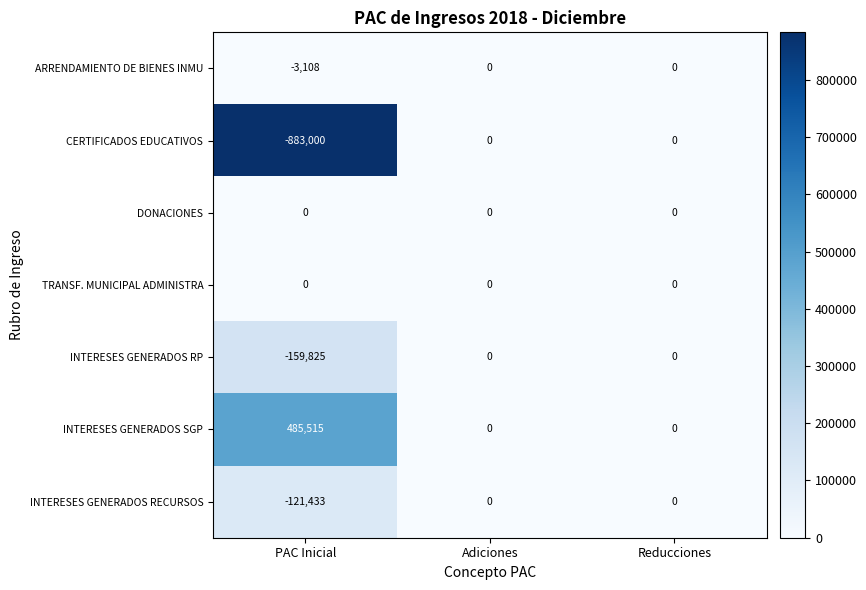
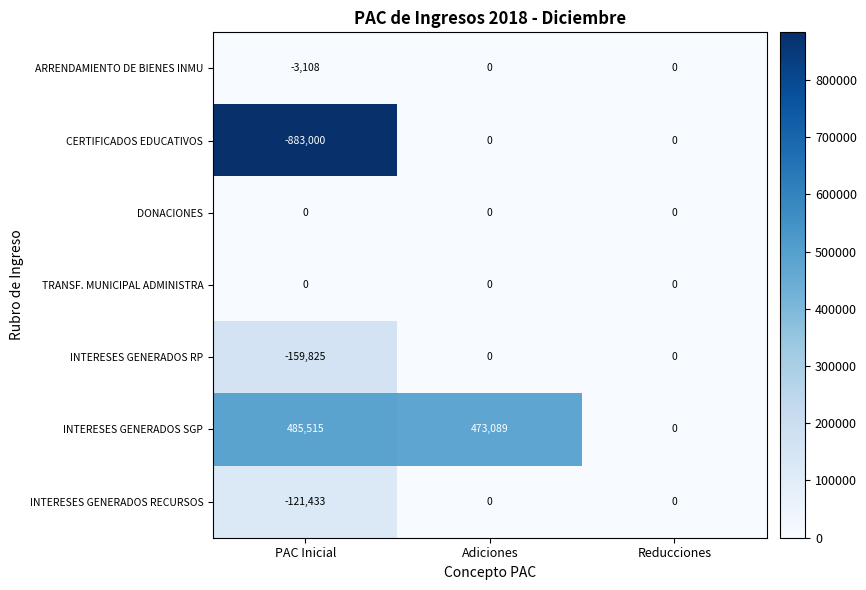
  {
    "ARRENDAMIENTO DE BIENES INMU": {
      "PAC Inicial": "-3,108",
      "Adiciones": "0",
      "Reducciones": "0"
    },
    "CERTIFICADOS EDUCATIVOS": {
      "PAC Inicial": "-883,000",
      "Adiciones": "0",
      "Reducciones": "0"
    },
    "DONACIONES": {
      "PAC Inicial": "0",
      "Adiciones": "0",
      "Reducciones": "0"
    },
    "TRANSF. MUNICIPAL ADMINISTRA": {
      "PAC Inicial": "0",
      "Adiciones": "0",
      "Reducciones": "0"
    },
    "INTERESES GENERADOS RP": {
      "PAC Inicial": "-159,825",
      "Adiciones": "0",
      "Reducciones": "0"
    },
    "INTERESES GENERADOS SGP": {
      "PAC Inicial": "485,515",
-     "Adiciones": "0",
+     "Adiciones": "473,089",
      "Reducciones": "0"
    },
    "INTERESES GENERADOS RECURSOS": {
      "PAC Inicial": "-121,433",
      "Adiciones": "0",
      "Reducciones": "0"
    }
  }
